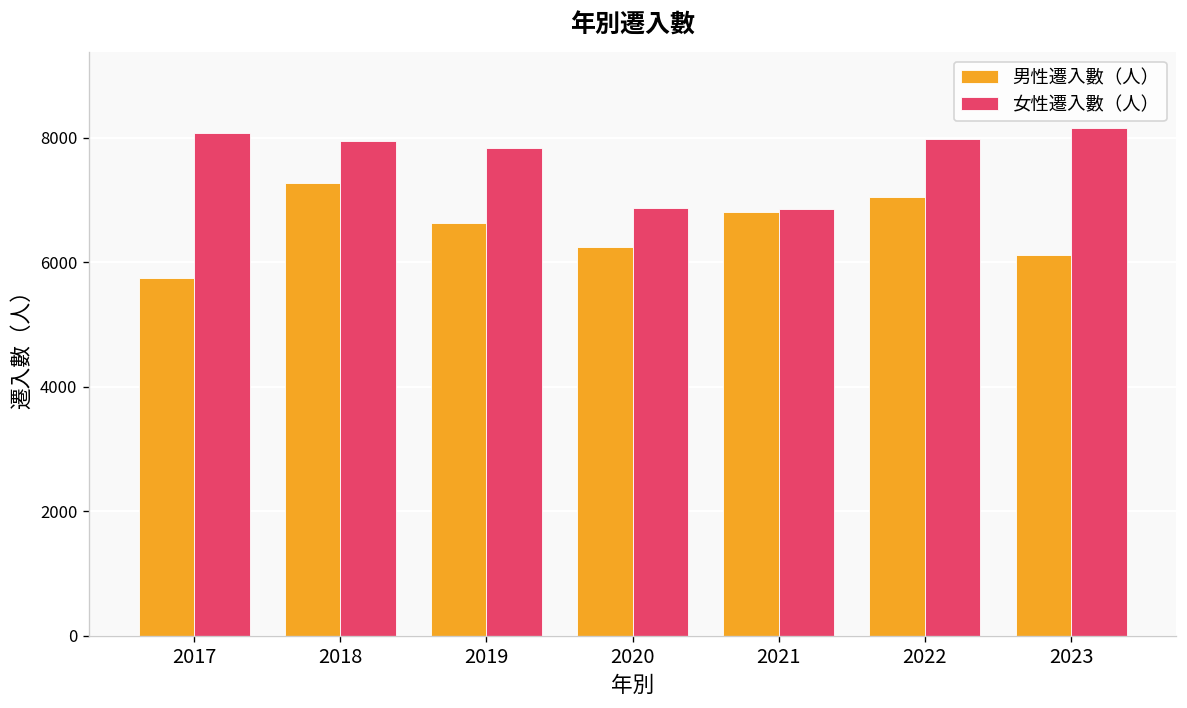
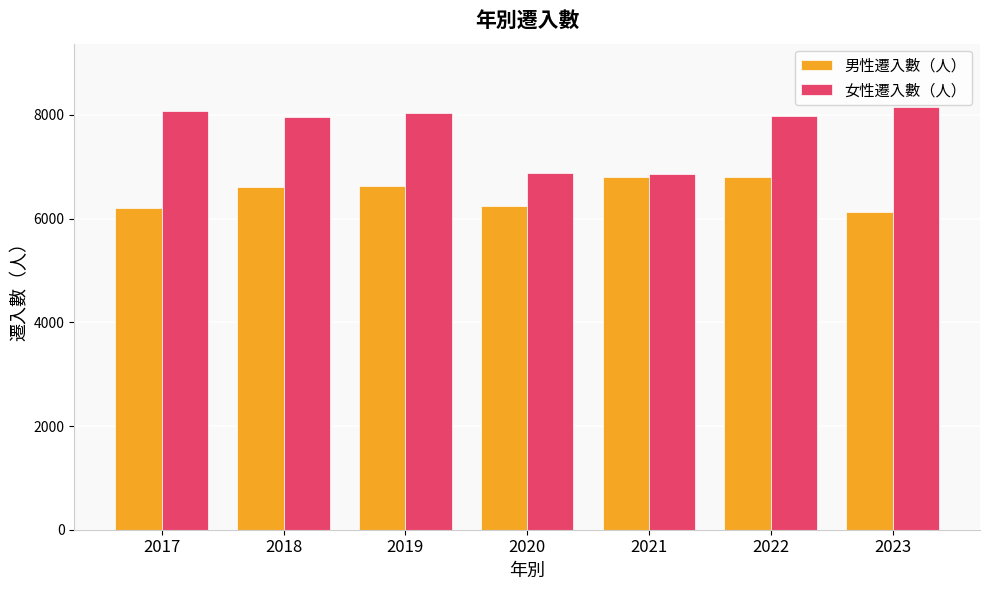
  {
    "男性遷入數（人）": {
-     "2017": 5700,
-     "2018": 7300,
+     "2017": 6200,
+     "2018": 6600,
      "2019": 6600,
      "2020": 6200,
      "2021": 6800,
-     "2022": 7000,
+     "2022": 6800,
      "2023": 6100
    },
    "女性遷入數（人）": {
      "2017": 8100,
      "2018": 8000,
-     "2019": 7800,
+     "2019": 8000,
      "2020": 6900,
      "2021": 6900,
      "2022": 8000,
      "2023": 8200
    }
  }
